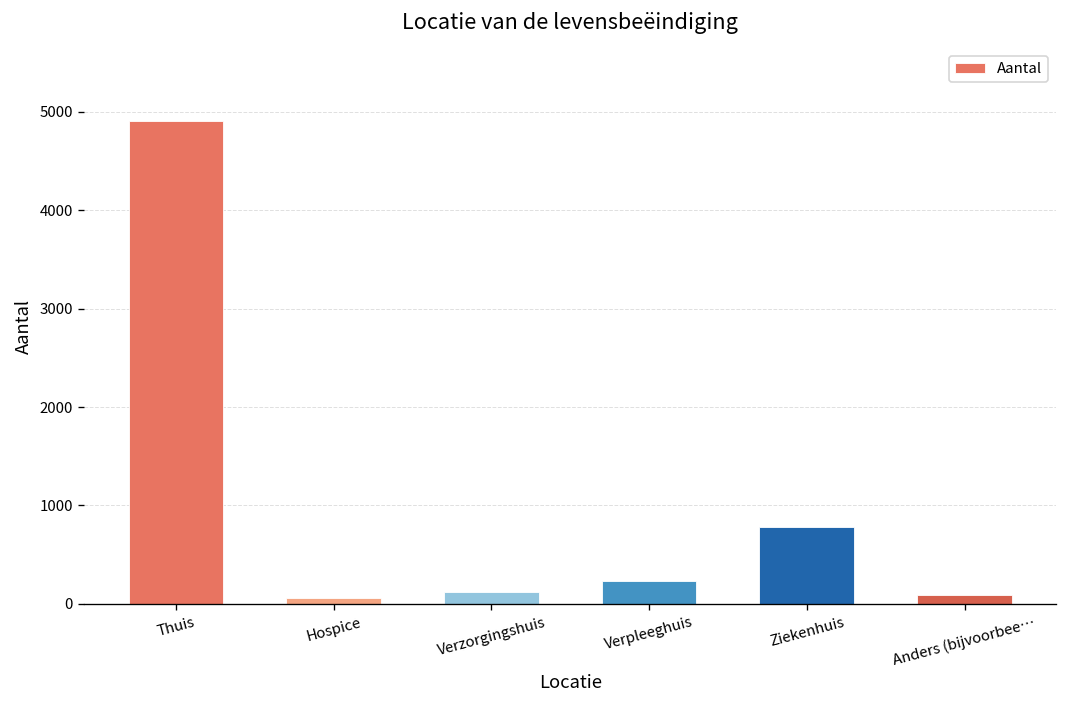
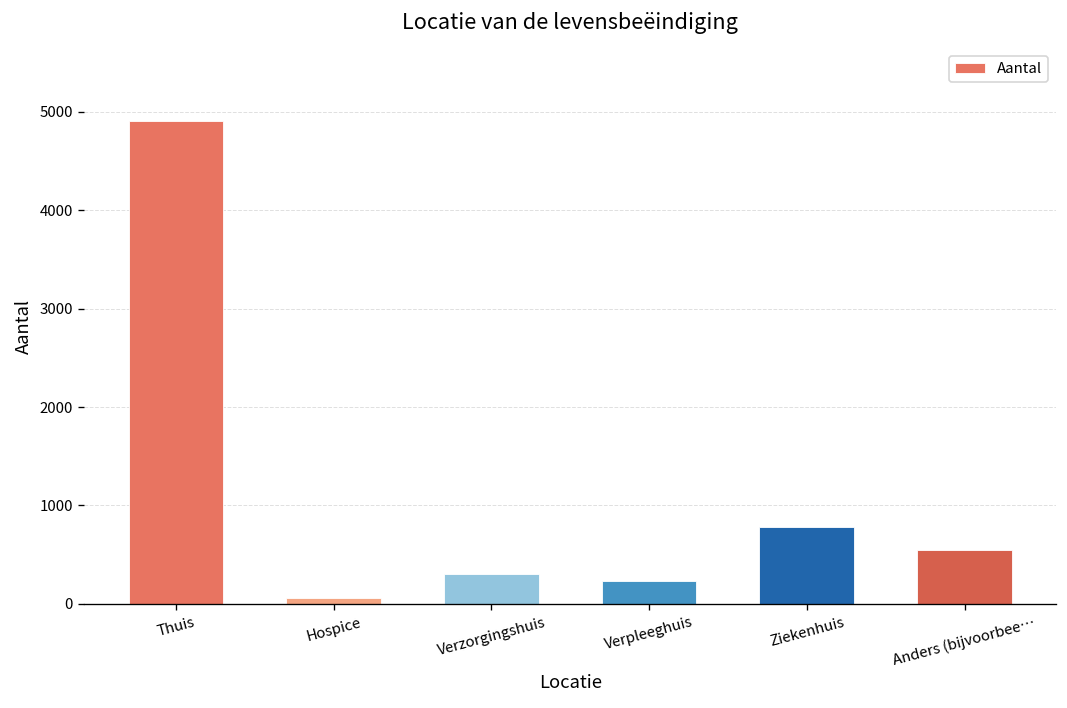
  {
    "Thuis": 4900,
    "Hospice": 100,
-   "Verzorgingshuis": 100,
+   "Verzorgingshuis": 300,
    "Verpleeghuis": 200,
    "Ziekenhuis": 800,
-   "Anders (bijvoorbee…": 100
+   "Anders (bijvoorbee…": 500
  }
